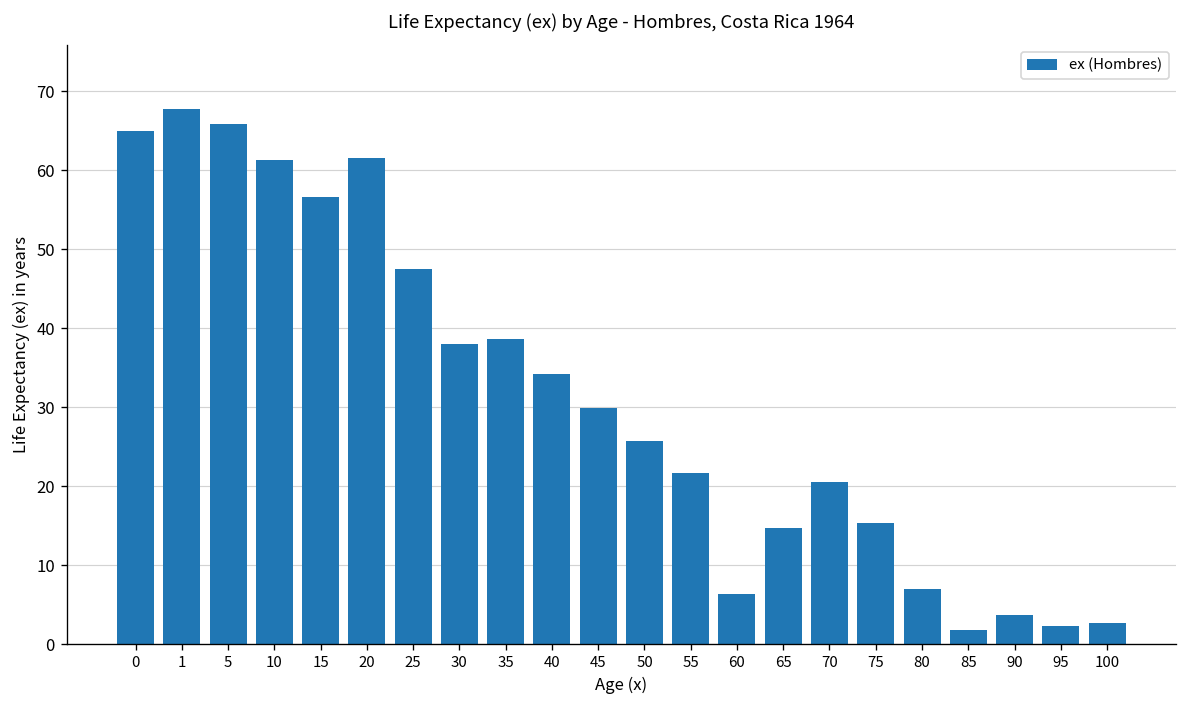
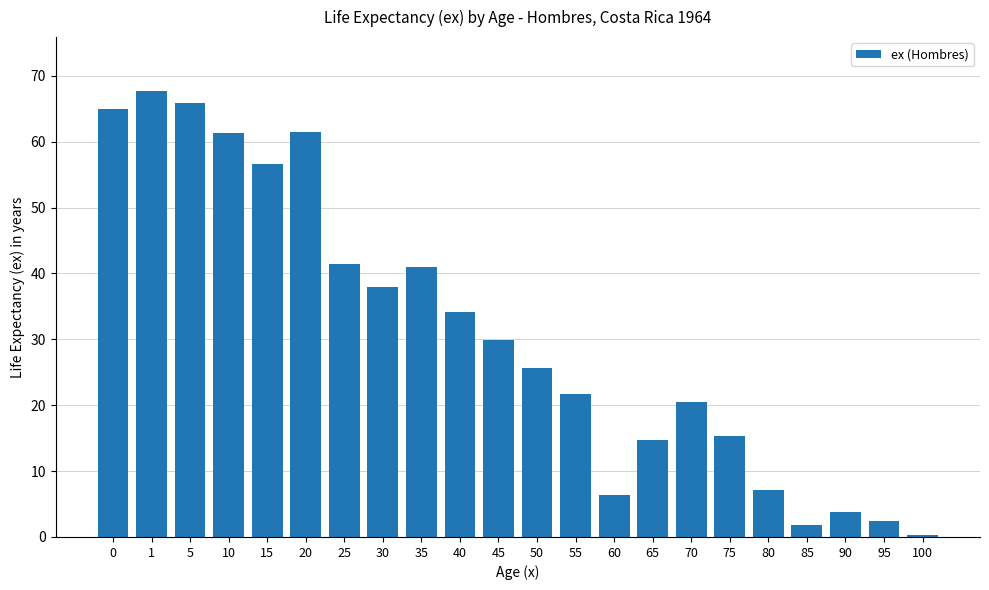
  {
    "0": 65,
    "1": 68,
    "5": 66,
    "10": 61,
    "15": 57,
    "20": 62,
-   "25": 48,
+   "25": 41,
    "30": 38,
-   "35": 39,
+   "35": 41,
    "40": 34,
    "45": 30,
    "50": 26,
    "55": 22,
    "60": 6,
    "65": 15,
    "70": 21,
    "75": 15,
    "80": 7,
    "85": 2,
    "90": 4,
    "95": 2,
-   "100": 3
+   "100": 0
  }
